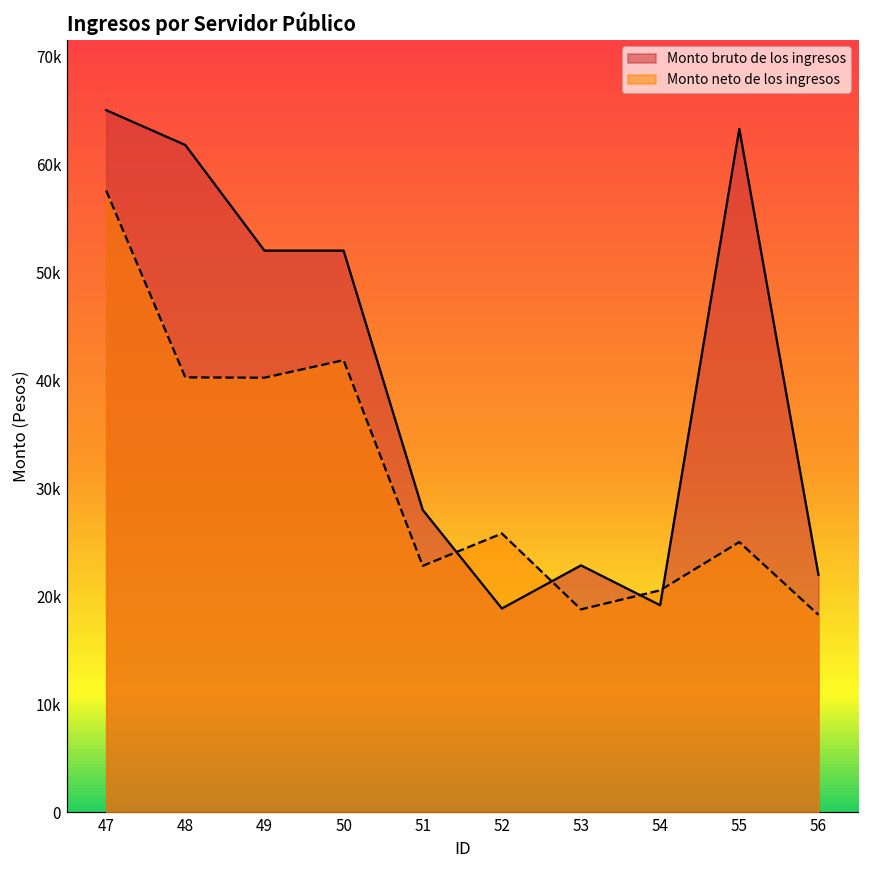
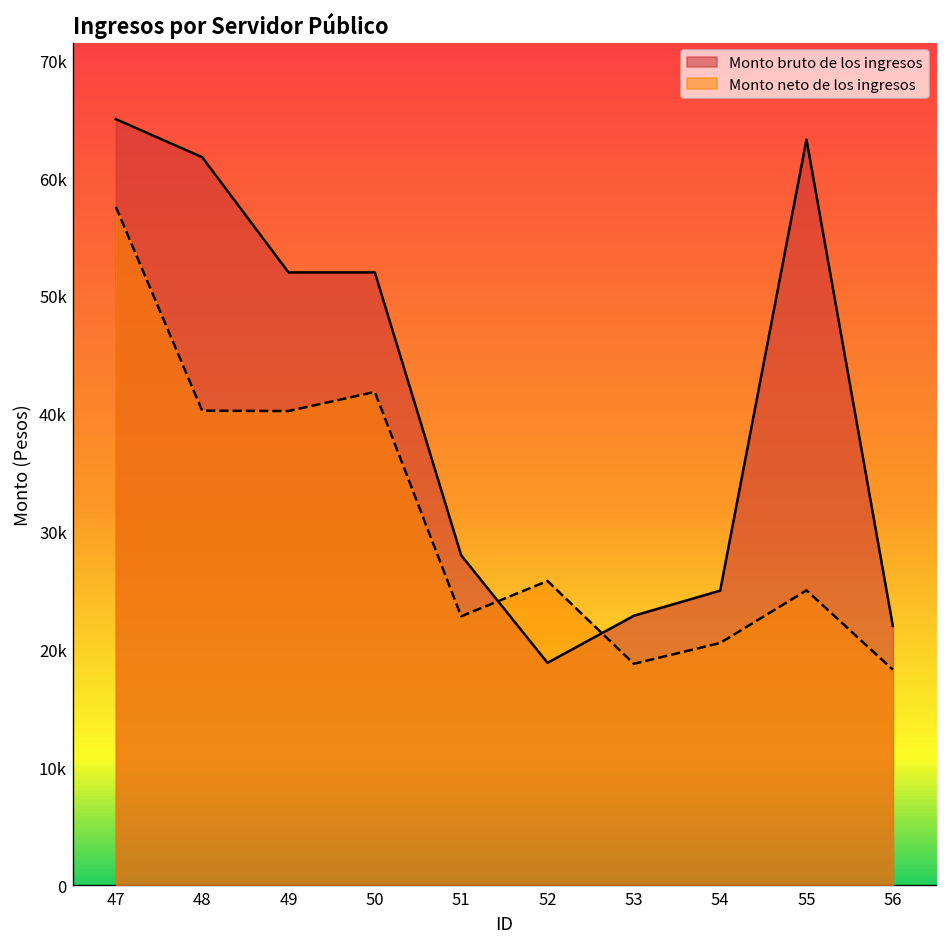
  {
    "Monto bruto de los ingresos": {
      "47": 65000,
      "48": 62000,
      "49": 52000,
      "50": 52000,
      "51": 28000,
      "52": 19000,
      "53": 23000,
-     "54": 19000,
+     "54": 25000,
      "55": 63000,
      "56": 22000
    },
    "Monto neto de los ingresos": {
      "47": 58000,
      "48": 40000,
      "49": 40000,
      "50": 42000,
      "51": 23000,
      "52": 26000,
      "53": 19000,
      "54": 21000,
      "55": 25000,
      "56": 18000
    }
  }
